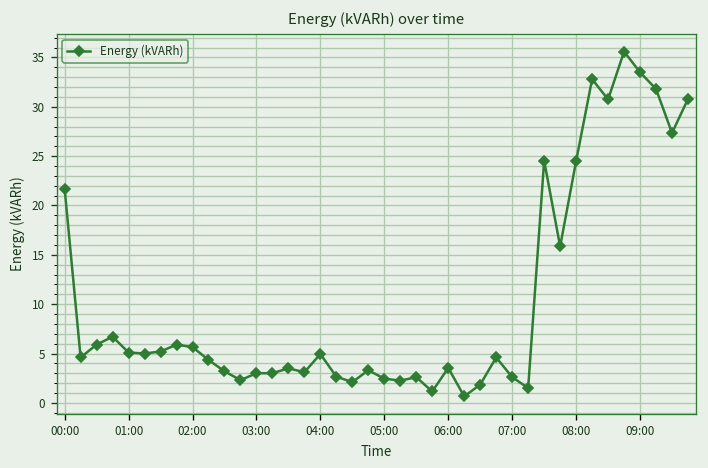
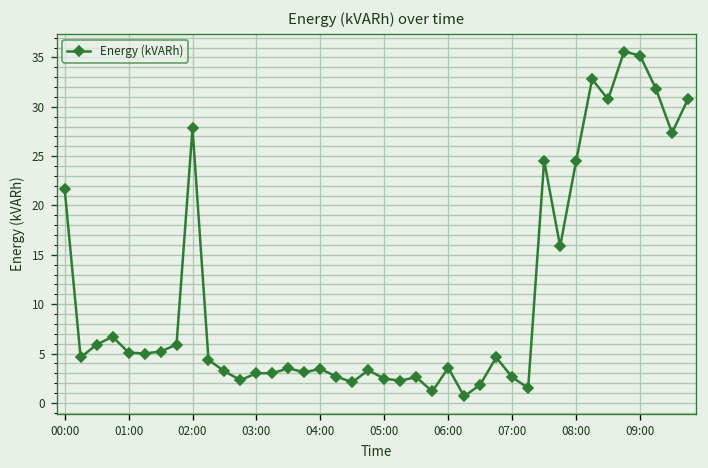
  {
    "00:00": 22,
    "01:00": 5,
-   "02:00": 6,
+   "02:00": 28,
    "03:00": 3,
-   "04:00": 5,
+   "04:00": 3,
    "05:00": 2,
    "06:00": 4,
    "07:00": 3,
    "08:00": 25,
-   "09:00": 34
+   "09:00": 35
  }
